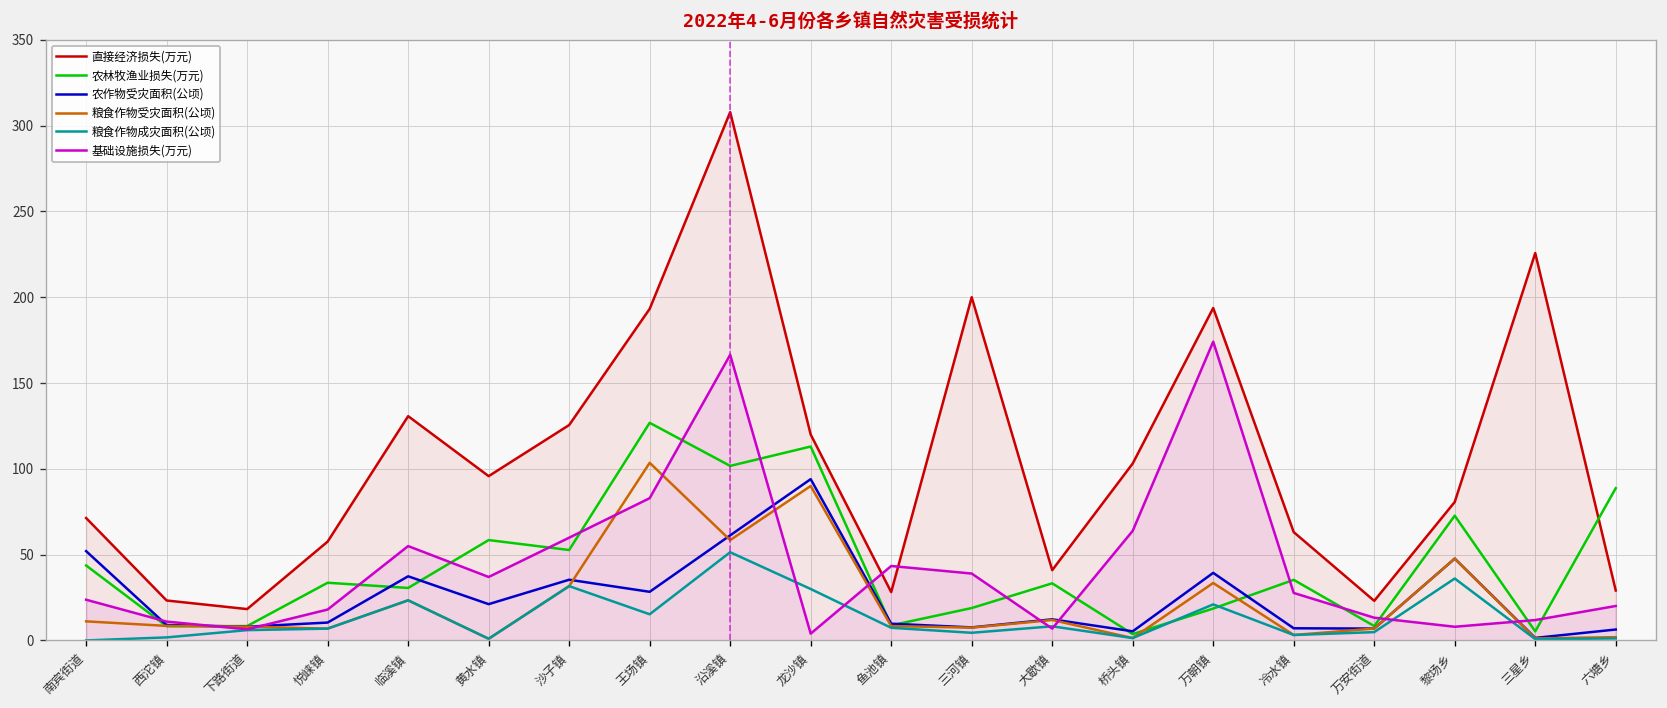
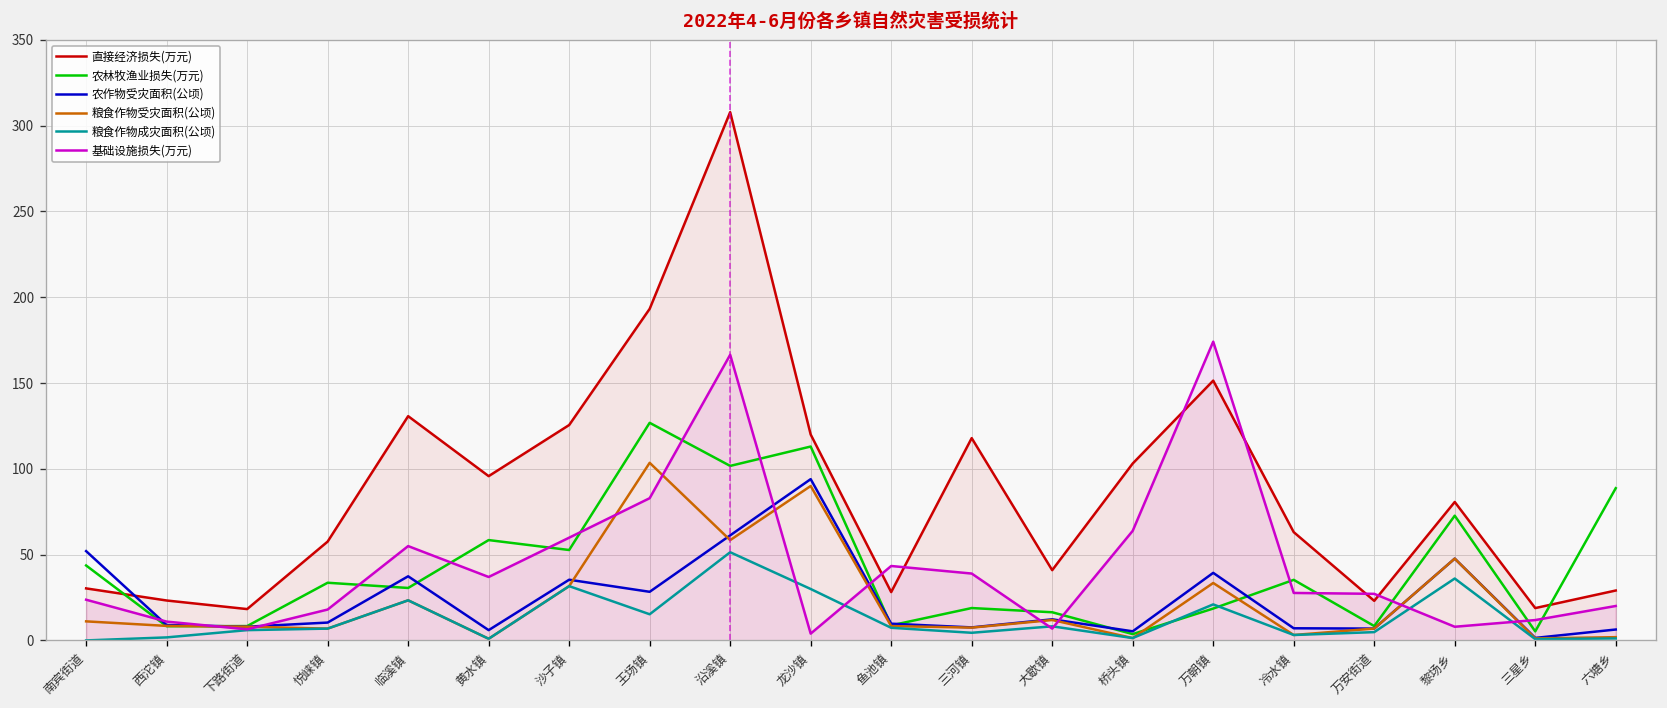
  {
    "直接经济损失(万元)": {
-     "南宾街道": 71,
+     "南宾街道": 30,
      "西沱镇": 23,
      "下路街道": 18,
      "悦崃镇": 58,
      "临溪镇": 131,
      "黄水镇": 96,
      "沙子镇": 126,
      "王场镇": 193,
      "沿溪镇": 308,
      "龙沙镇": 120,
      "鱼池镇": 28,
-     "三河镇": 200,
+     "三河镇": 118,
      "大歇镇": 41,
      "桥头镇": 103,
-     "万朝镇": 194,
+     "万朝镇": 151,
      "冷水镇": 63,
      "万安街道": 23,
      "黎场乡": 81,
-     "三星乡": 226,
+     "三星乡": 19,
      "六塘乡": 29
    },
    "农林牧渔业损失(万元)": {
      "南宾街道": 44,
      "悦崃镇": 34,
      "临溪镇": 31,
      "黄水镇": 59,
      "沙子镇": 53,
      "王场镇": 127,
      "沿溪镇": 102,
      "龙沙镇": 113,
      "三河镇": 19,
-     "大歇镇": 33,
+     "大歇镇": 16,
      "万朝镇": 19,
      "冷水镇": 35,
      "黎场乡": 73,
      "三星乡": 5,
      "六塘乡": 89
    },
    "农作物受灾面积(公顷)": {
      "南宾街道": 52,
      "悦崃镇": 10,
      "临溪镇": 37,
-     "黄水镇": 21,
+     "黄水镇": 6,
      "沙子镇": 35,
      "王场镇": 28,
      "沿溪镇": 61,
      "龙沙镇": 94,
      "万朝镇": 39,
      "冷水镇": 7,
      "六塘乡": 6
    },
    "粮食作物受灾面积(公顷)": {
      "南宾街道": 11,
      "王场镇": 104,
      "沿溪镇": 58,
      "龙沙镇": 90,
      "万朝镇": 34
    },
    "粮食作物成灾面积(公顷)": {
      "南宾街道": 0,
      "西沱镇": 2,
      "王场镇": 15,
      "沿溪镇": 51,
      "龙沙镇": 30,
      "三河镇": 4,
      "万朝镇": 21,
      "万安街道": 5,
      "黎场乡": 36
    },
    "基础设施损失(万元)": {
      "南宾街道": 24,
      "西沱镇": 11,
      "悦崃镇": 18,
      "临溪镇": 55,
      "黄水镇": 37,
      "沙子镇": 60,
      "王场镇": 83,
      "沿溪镇": 166,
      "龙沙镇": 4,
      "鱼池镇": 43,
      "三河镇": 39,
      "桥头镇": 64,
      "万朝镇": 174,
      "冷水镇": 28,
-     "万安街道": 13,
+     "万安街道": 27,
      "黎场乡": 8,
      "三星乡": 12,
      "六塘乡": 20
    }
  }
